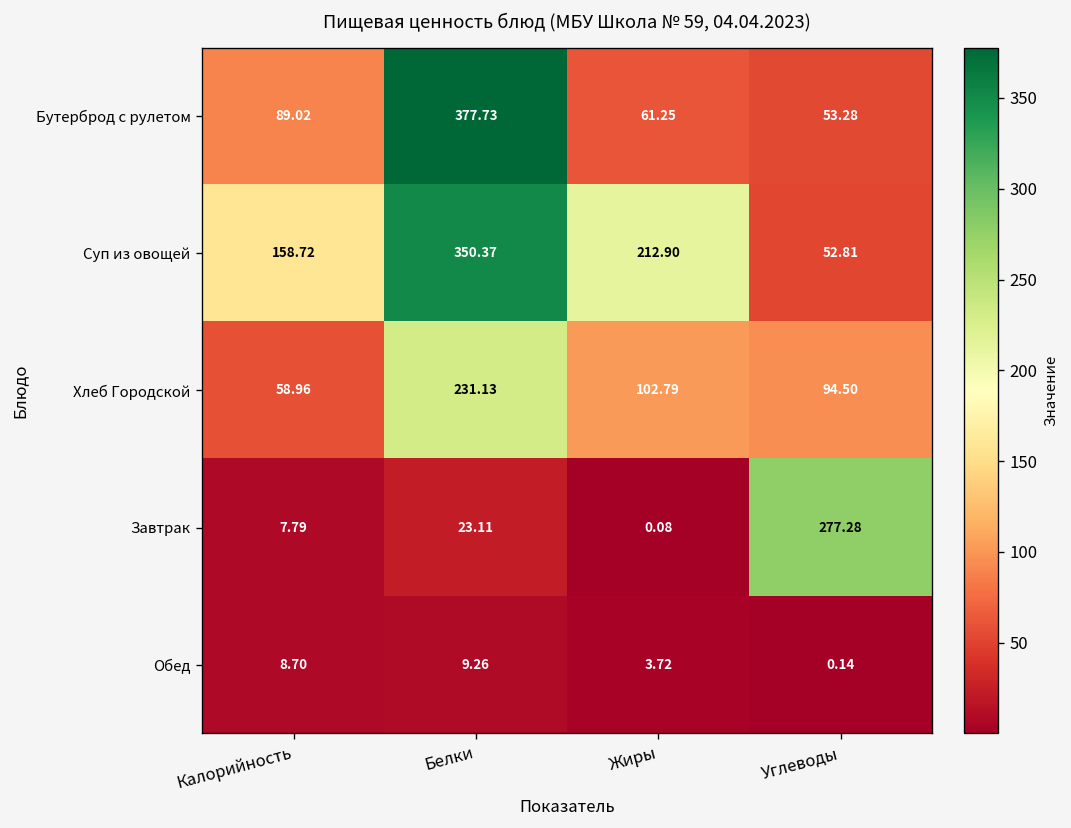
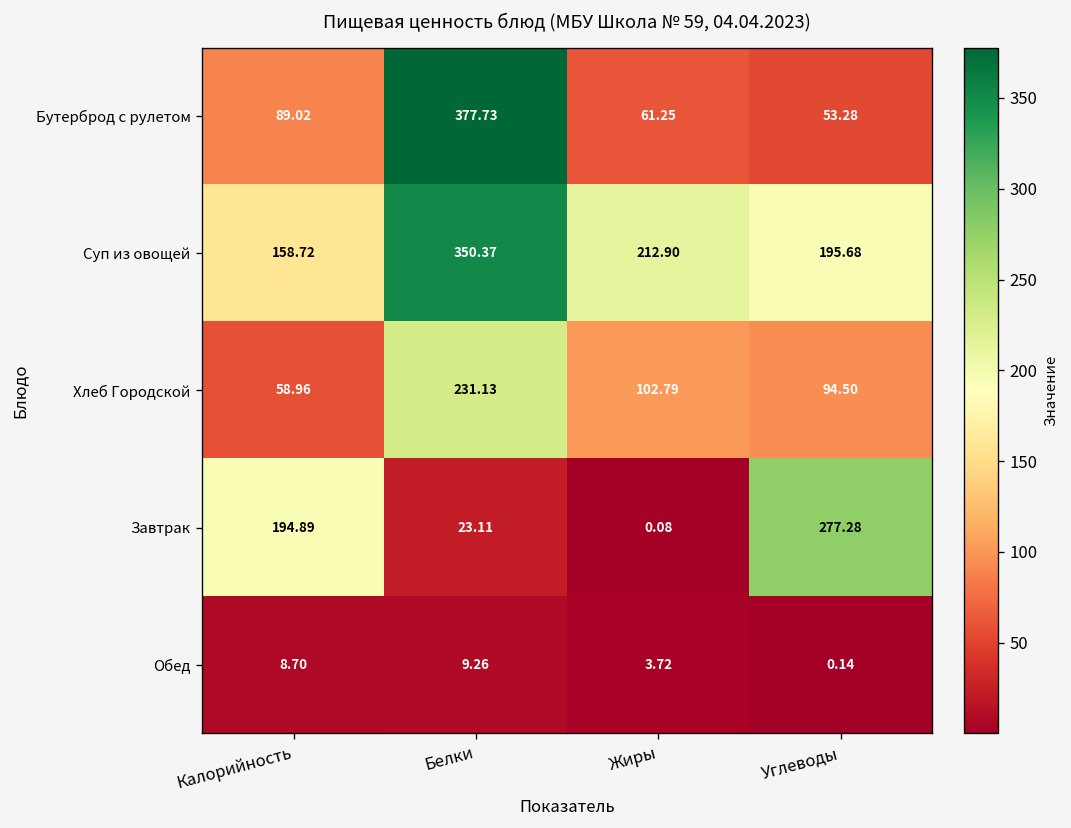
  {
    "Бутерброд с рулетом": {
      "Калорийность": 89.02,
      "Белки": 377.73,
      "Жиры": 61.25,
      "Углеводы": 53.28
    },
    "Суп из овощей": {
      "Калорийность": 158.72,
      "Белки": 350.37,
      "Жиры": 212.90,
-     "Углеводы": 52.81
+     "Углеводы": 195.68
    },
    "Хлеб Городской": {
      "Калорийность": 58.96,
      "Белки": 231.13,
      "Жиры": 102.79,
      "Углеводы": 94.50
    },
    "Завтрак": {
-     "Калорийность": 7.79,
+     "Калорийность": 194.89,
      "Белки": 23.11,
      "Жиры": 0.08,
      "Углеводы": 277.28
    },
    "Обед": {
      "Калорийность": 8.70,
      "Белки": 9.26,
      "Жиры": 3.72,
      "Углеводы": 0.14
    }
  }
